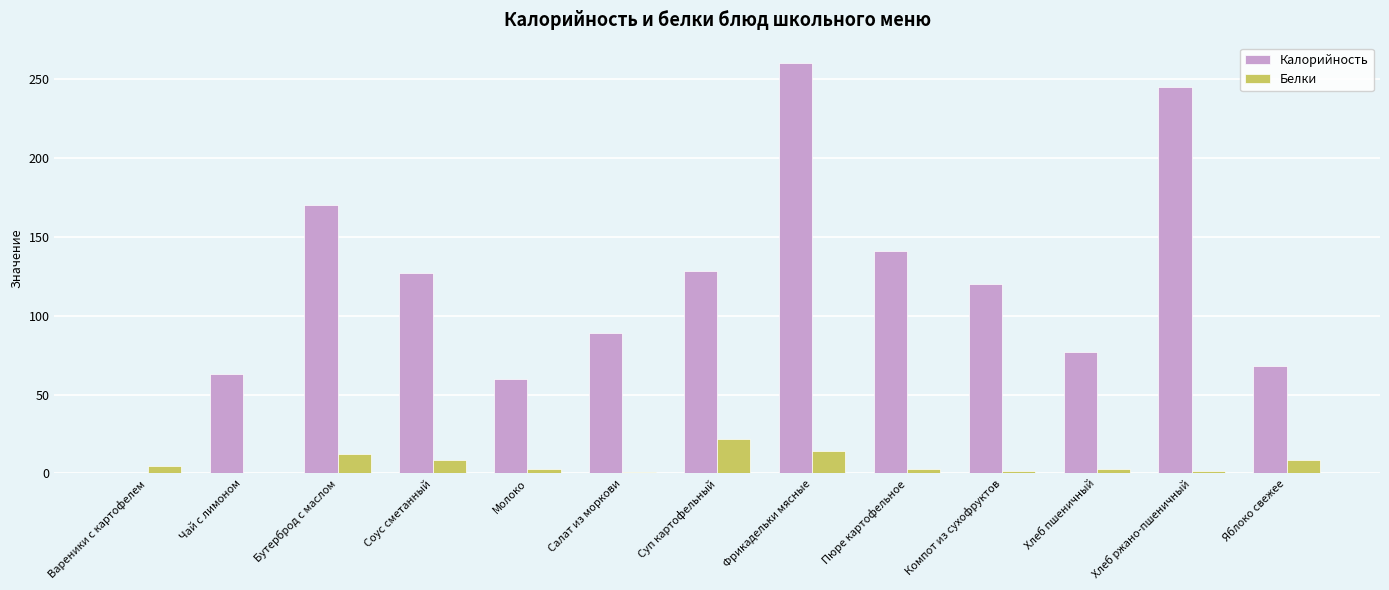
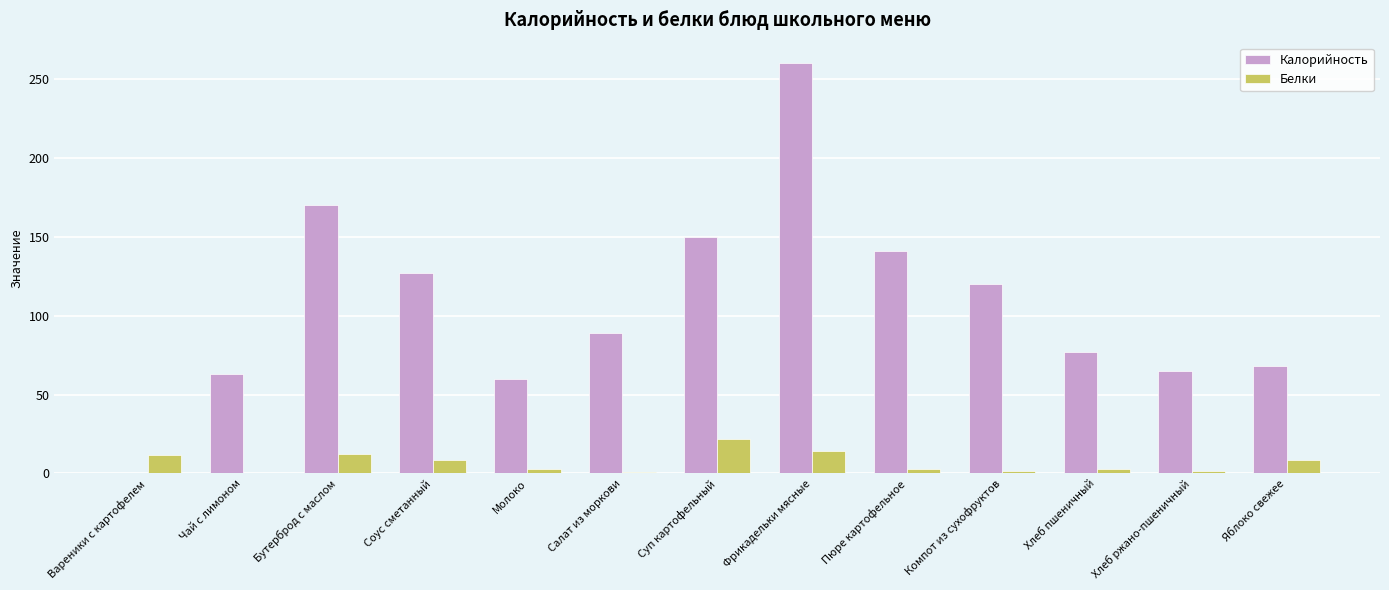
  {
    "Калорийность": {
      "Вареники с картофелем": 0,
      "Чай с лимоном": 63,
      "Бутерброд с маслом": 170,
      "Соус сметанный": 127,
      "Молоко": 60,
      "Салат из моркови": 89,
-     "Суп картофельный": 128,
+     "Суп картофельный": 150,
      "Фрикадельки мясные": 260,
      "Пюре картофельное": 141,
      "Компот из сухофруктов": 120,
      "Хлеб пшеничный": 77,
-     "Хлеб ржано-пшеничный": 245,
+     "Хлеб ржано-пшеничный": 65,
      "Яблоко свежее": 68
    },
    "Белки": {
-     "Вареники с картофелем": 5,
+     "Вареники с картофелем": 12,
      "Бутерброд с маслом": 13,
      "Соус сметанный": 9,
      "Молоко": 3,
      "Суп картофельный": 22,
      "Фрикадельки мясные": 14,
      "Пюре картофельное": 3,
      "Компот из сухофруктов": 2,
      "Хлеб пшеничный": 3,
      "Хлеб ржано-пшеничный": 2,
      "Яблоко свежее": 9
    }
  }
